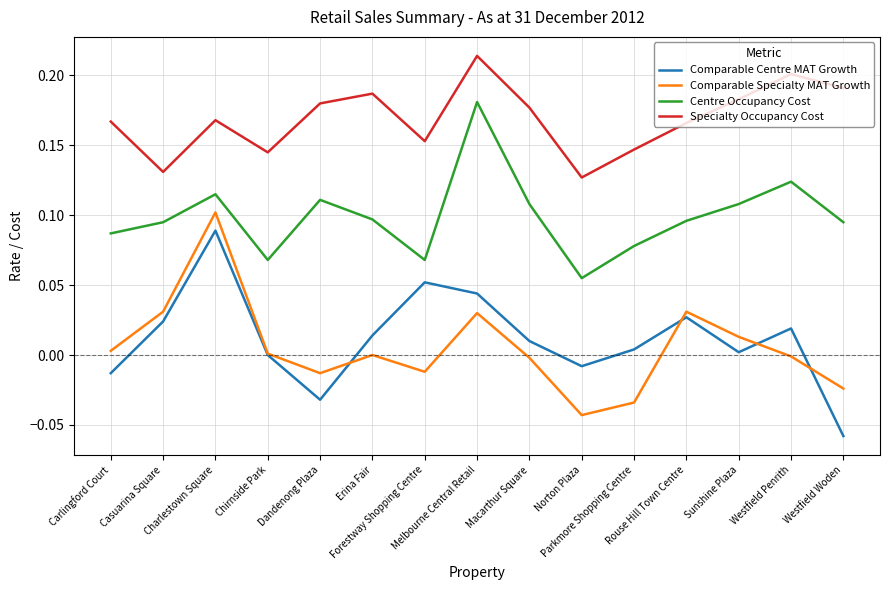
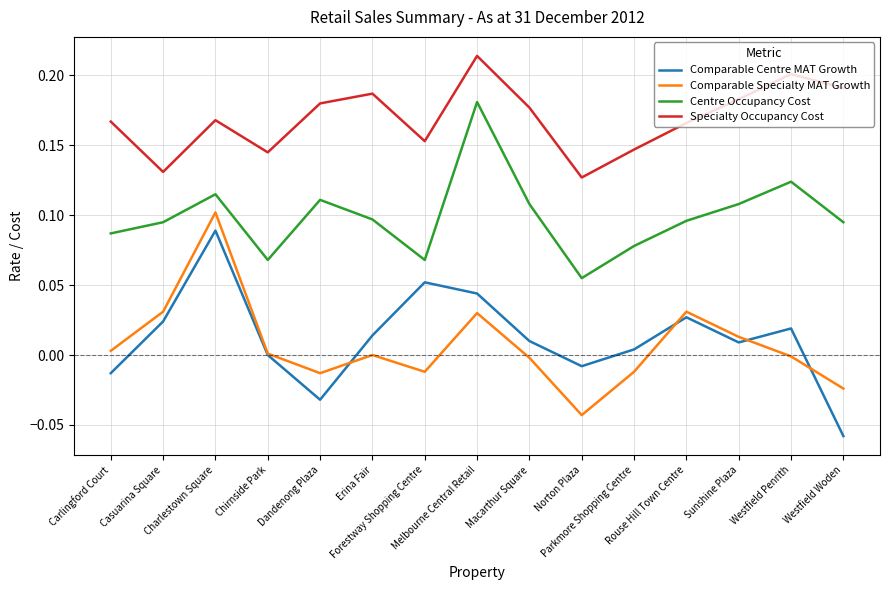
  {
    "Comparable Centre MAT Growth": {
      "Carlingford Court": -0.013,
      "Casuarina Square": 0.024,
      "Charlestown Square": 0.089,
      "Dandenong Plaza": -0.032,
      "Erina Fair": 0.014,
      "Forestway Shopping Centre": 0.052,
      "Melbourne Central Retail": 0.044,
      "Macarthur Square": 0.010,
      "Norton Plaza": -0.008,
      "Parkmore Shopping Centre": 0.004,
      "Rouse Hill Town Centre": 0.027,
-     "Sunshine Plaza": 0.002,
+     "Sunshine Plaza": 0.009,
      "Westfield Penrith": 0.019,
      "Westfield Woden": -0.058
    },
    "Comparable Specialty MAT Growth": {
      "Carlingford Court": 0.003,
      "Casuarina Square": 0.031,
      "Charlestown Square": 0.102,
      "Dandenong Plaza": -0.013,
      "Erina Fair": 0.000,
      "Forestway Shopping Centre": -0.012,
      "Melbourne Central Retail": 0.030,
      "Macarthur Square": -0.002,
      "Norton Plaza": -0.043,
-     "Parkmore Shopping Centre": -0.034,
+     "Parkmore Shopping Centre": -0.012,
      "Rouse Hill Town Centre": 0.031,
      "Sunshine Plaza": 0.013,
      "Westfield Penrith": -0.001,
      "Westfield Woden": -0.024
    },
    "Centre Occupancy Cost": {
      "Carlingford Court": 0.087,
      "Casuarina Square": 0.095,
      "Charlestown Square": 0.115,
      "Chirnside Park": 0.068,
      "Dandenong Plaza": 0.111,
      "Erina Fair": 0.097,
      "Forestway Shopping Centre": 0.068,
      "Melbourne Central Retail": 0.181,
      "Macarthur Square": 0.108,
      "Norton Plaza": 0.055,
      "Parkmore Shopping Centre": 0.078,
      "Rouse Hill Town Centre": 0.096,
      "Sunshine Plaza": 0.108,
      "Westfield Penrith": 0.124,
      "Westfield Woden": 0.095
    },
    "Specialty Occupancy Cost": {
      "Carlingford Court": 0.167,
      "Casuarina Square": 0.131,
      "Charlestown Square": 0.168,
      "Chirnside Park": 0.145,
      "Dandenong Plaza": 0.180,
      "Erina Fair": 0.187,
      "Forestway Shopping Centre": 0.153,
      "Melbourne Central Retail": 0.214,
      "Macarthur Square": 0.177,
      "Norton Plaza": 0.127,
      "Parkmore Shopping Centre": 0.147
    }
  }
